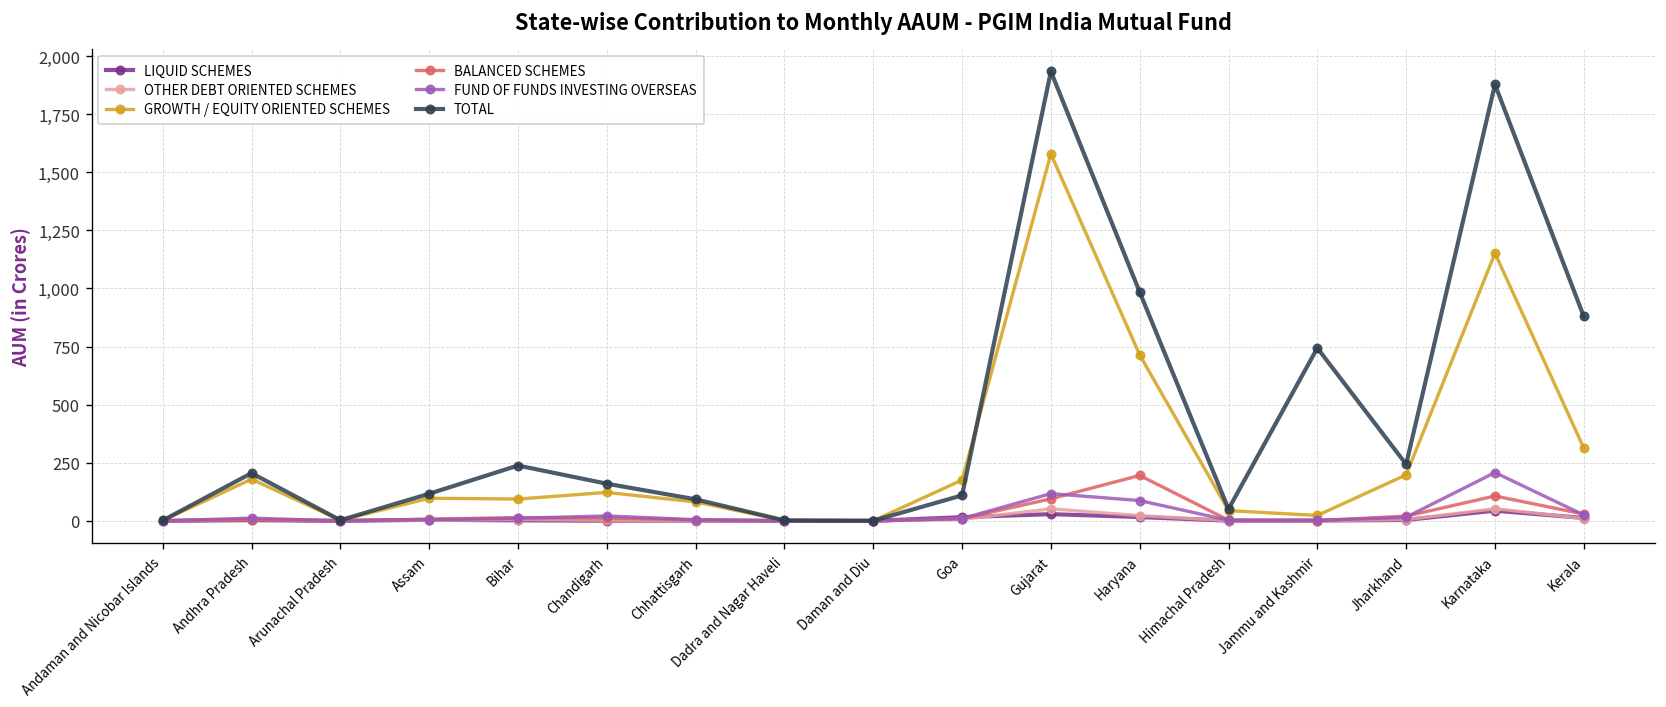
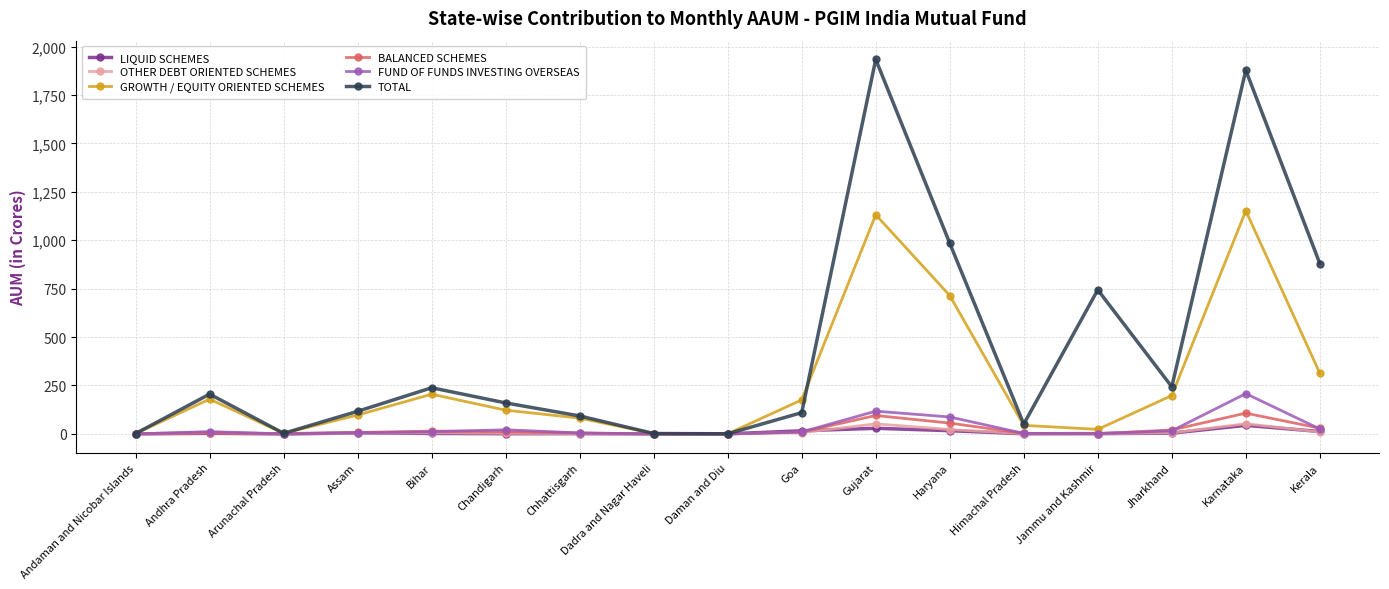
  {
    "LIQUID SCHEMES": {
      "Gujarat": "30"
    },
    "OTHER DEBT ORIENTED SCHEMES": {
      "Gujarat": "50"
    },
    "GROWTH / EQUITY ORIENTED SCHEMES": {
      "Andhra Pradesh": "180",
      "Assam": "100",
-     "Bihar": "90",
+     "Bihar": "200",
      "Chandigarh": "120",
      "Goa": "180",
-     "Gujarat": "1,580",
+     "Gujarat": "1,130",
      "Haryana": "710",
      "Jammu and Kashmir": "20",
      "Jharkhand": "200",
      "Karnataka": "1,150",
      "Kerala": "310"
    },
    "BALANCED SCHEMES": {
      "Gujarat": "90",
-     "Haryana": "200",
+     "Haryana": "60",
      "Karnataka": "110"
    },
    "FUND OF FUNDS INVESTING OVERSEAS": {
      "Gujarat": "120",
      "Haryana": "90",
      "Karnataka": "210"
    },
    "TOTAL": {
      "Andhra Pradesh": "210",
      "Assam": "120",
      "Bihar": "240",
      "Chandigarh": "160",
      "Goa": "110",
      "Gujarat": "1,930",
      "Haryana": "980",
      "Jammu and Kashmir": "740",
      "Jharkhand": "240",
      "Karnataka": "1,880",
      "Kerala": "880"
    }
  }
